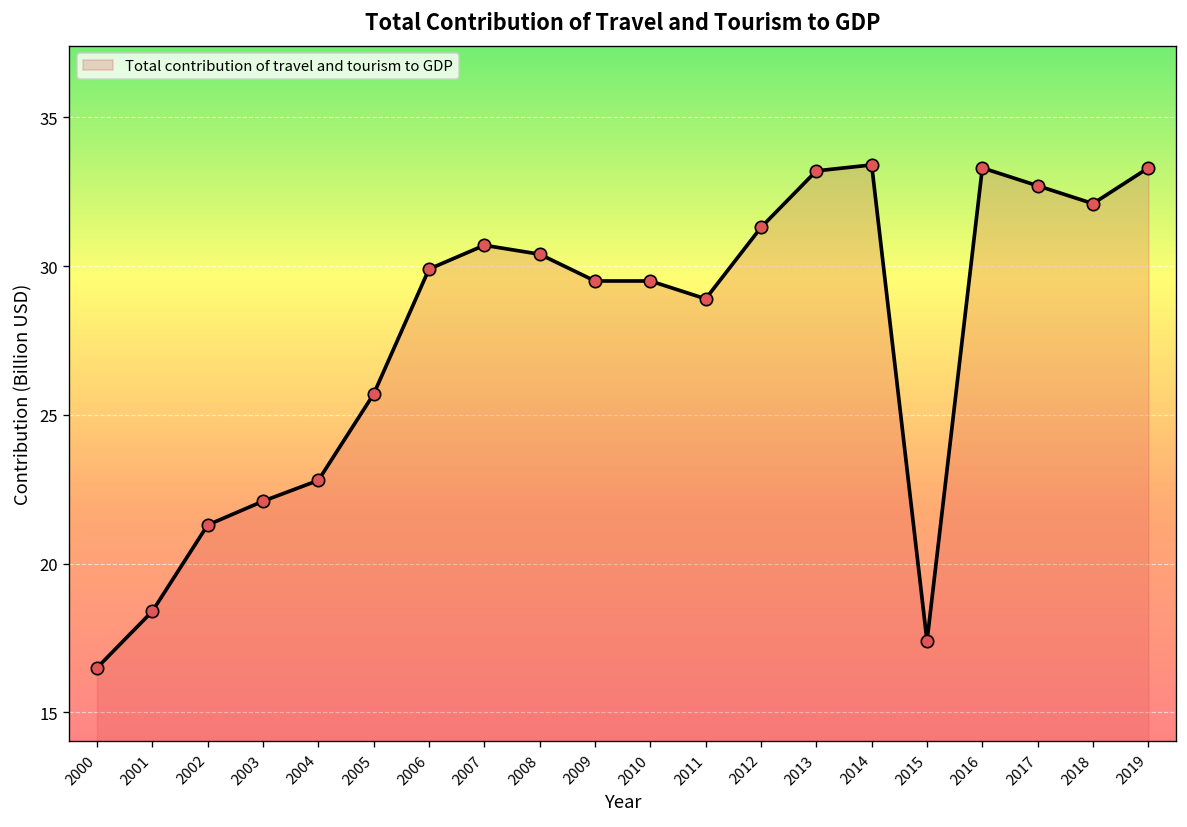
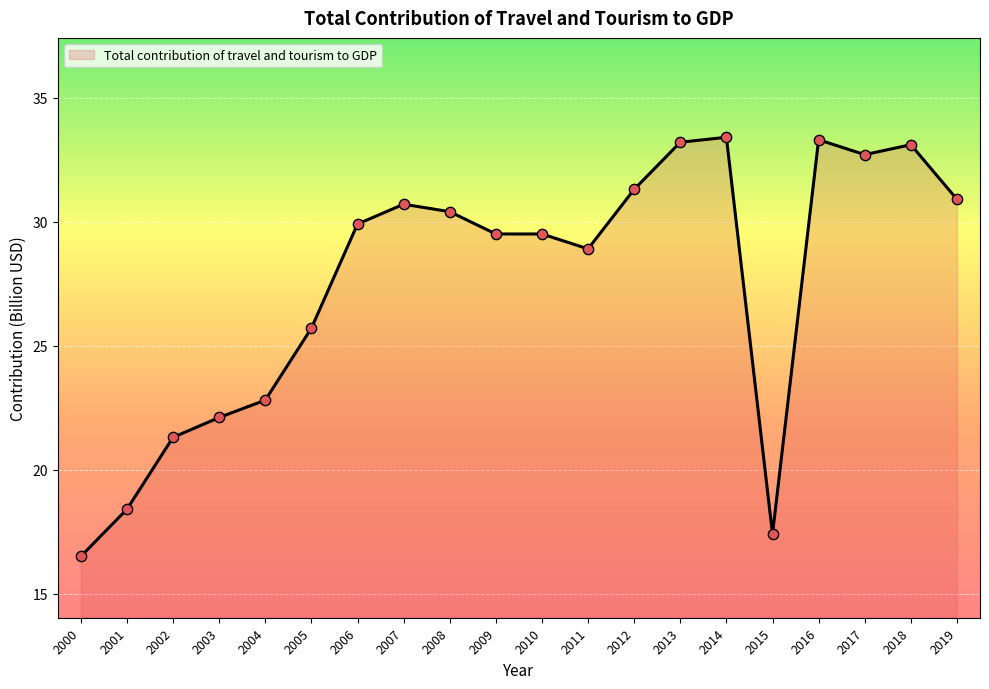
  {
    "2000": 16.5,
    "2001": 18.4,
    "2002": 21.3,
    "2003": 22.1,
    "2004": 22.8,
    "2005": 25.7,
    "2006": 29.9,
    "2007": 30.7,
    "2008": 30.4,
    "2009": 29.5,
    "2010": 29.5,
    "2011": 28.9,
    "2012": 31.3,
    "2013": 33.2,
    "2014": 33.4,
    "2015": 17.4,
    "2016": 33.3,
    "2017": 32.7,
-   "2018": 32.1,
-   "2019": 33.3
+   "2018": 33.1,
+   "2019": 30.9
  }
